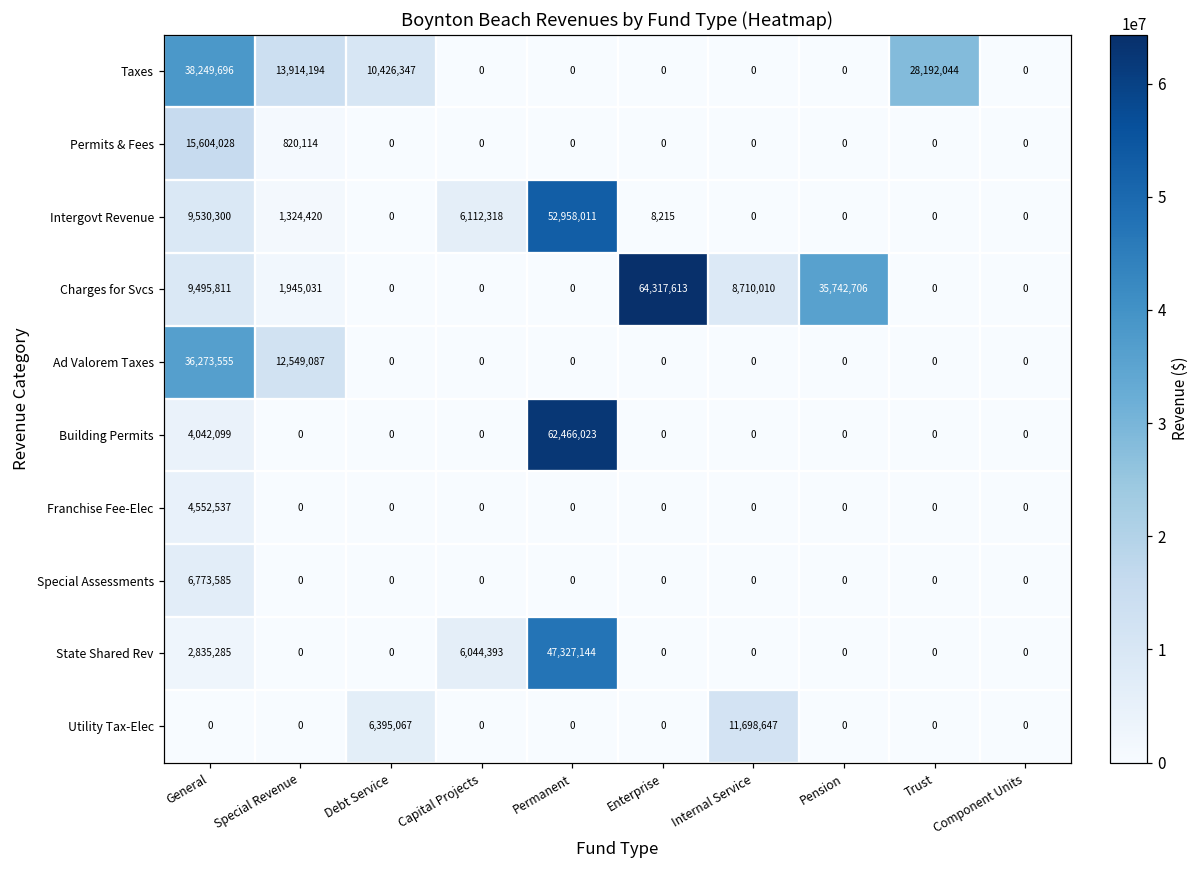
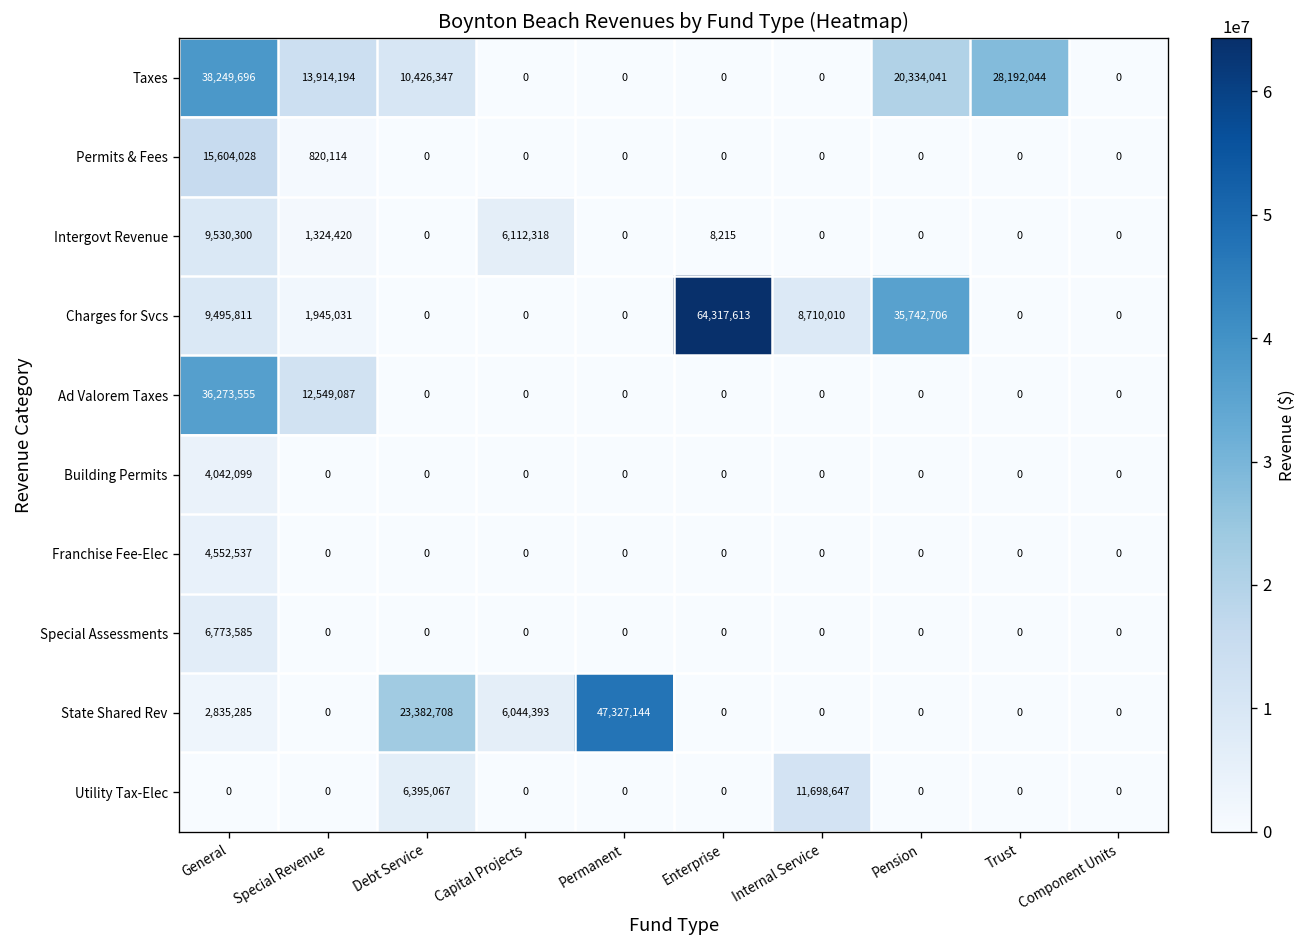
  {
    "Taxes": {
      "General": "38,249,696",
      "Special Revenue": "13,914,194",
      "Debt Service": "10,426,347",
      "Capital Projects": "0",
      "Permanent": "0",
      "Enterprise": "0",
      "Internal Service": "0",
-     "Pension": "0",
+     "Pension": "20,334,041",
      "Trust": "28,192,044",
      "Component Units": "0"
    },
    "Permits & Fees": {
      "General": "15,604,028",
      "Special Revenue": "820,114",
      "Debt Service": "0",
      "Capital Projects": "0",
      "Permanent": "0",
      "Enterprise": "0",
      "Internal Service": "0",
      "Pension": "0",
      "Trust": "0",
      "Component Units": "0"
    },
    "Intergovt Revenue": {
      "General": "9,530,300",
      "Special Revenue": "1,324,420",
      "Debt Service": "0",
      "Capital Projects": "6,112,318",
-     "Permanent": "52,958,011",
+     "Permanent": "0",
      "Enterprise": "8,215",
      "Internal Service": "0",
      "Pension": "0",
      "Trust": "0",
      "Component Units": "0"
    },
    "Charges for Svcs": {
      "General": "9,495,811",
      "Special Revenue": "1,945,031",
      "Debt Service": "0",
      "Capital Projects": "0",
      "Permanent": "0",
      "Enterprise": "64,317,613",
      "Internal Service": "8,710,010",
      "Pension": "35,742,706",
      "Trust": "0",
      "Component Units": "0"
    },
    "Ad Valorem Taxes": {
      "General": "36,273,555",
      "Special Revenue": "12,549,087",
      "Debt Service": "0",
      "Capital Projects": "0",
      "Permanent": "0",
      "Enterprise": "0",
      "Internal Service": "0",
      "Pension": "0",
      "Trust": "0",
      "Component Units": "0"
    },
    "Building Permits": {
      "General": "4,042,099",
      "Special Revenue": "0",
      "Debt Service": "0",
      "Capital Projects": "0",
-     "Permanent": "62,466,023",
+     "Permanent": "0",
      "Enterprise": "0",
      "Internal Service": "0",
      "Pension": "0",
      "Trust": "0",
      "Component Units": "0"
    },
    "Franchise Fee-Elec": {
      "General": "4,552,537",
      "Special Revenue": "0",
      "Debt Service": "0",
      "Capital Projects": "0",
      "Permanent": "0",
      "Enterprise": "0",
      "Internal Service": "0",
      "Pension": "0",
      "Trust": "0",
      "Component Units": "0"
    },
    "Special Assessments": {
      "General": "6,773,585",
      "Special Revenue": "0",
      "Debt Service": "0",
      "Capital Projects": "0",
      "Permanent": "0",
      "Enterprise": "0",
      "Internal Service": "0",
      "Pension": "0",
      "Trust": "0",
      "Component Units": "0"
    },
    "State Shared Rev": {
      "General": "2,835,285",
      "Special Revenue": "0",
-     "Debt Service": "0",
+     "Debt Service": "23,382,708",
      "Capital Projects": "6,044,393",
      "Permanent": "47,327,144",
      "Enterprise": "0",
      "Internal Service": "0",
      "Pension": "0",
      "Trust": "0",
      "Component Units": "0"
    },
    "Utility Tax-Elec": {
      "General": "0",
      "Special Revenue": "0",
      "Debt Service": "6,395,067",
      "Capital Projects": "0",
      "Permanent": "0",
      "Enterprise": "0",
      "Internal Service": "11,698,647",
      "Pension": "0",
      "Trust": "0",
      "Component Units": "0"
    }
  }
